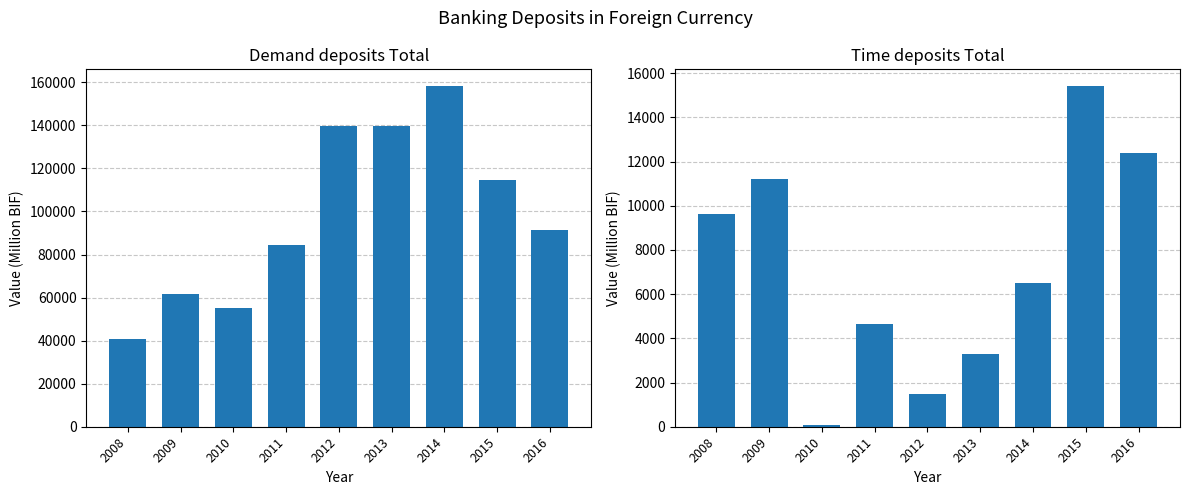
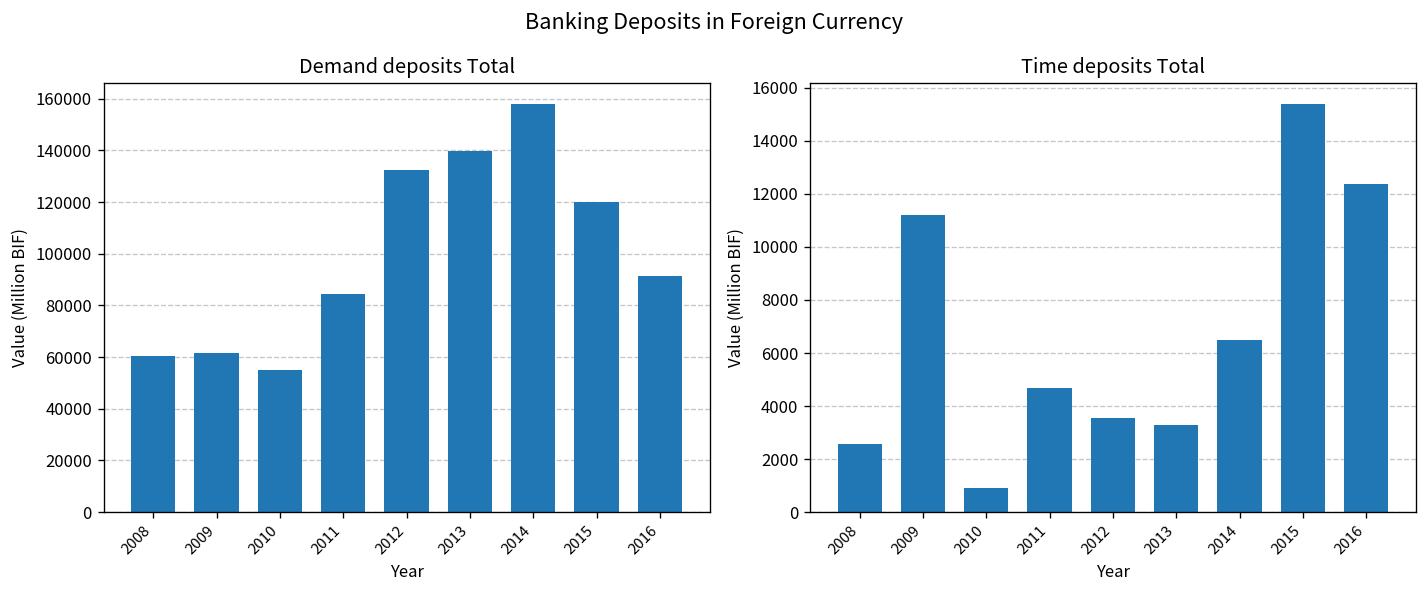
  {
    "Demand deposits Total": {
-     "2008": 41000,
+     "2008": 61000,
      "2009": 62000,
      "2010": 55000,
      "2011": 84000,
-     "2012": 140000,
+     "2012": 133000,
      "2013": 140000,
      "2014": 158000,
-     "2015": 115000,
+     "2015": 120000,
      "2016": 91000
    },
    "Time deposits Total": {
-     "2008": 9600,
+     "2008": 2600,
      "2009": 11200,
-     "2010": 100,
+     "2010": 900,
      "2011": 4700,
-     "2012": 1500,
+     "2012": 3600,
      "2013": 3300,
      "2014": 6500,
      "2015": 15400,
      "2016": 12400
    }
  }
